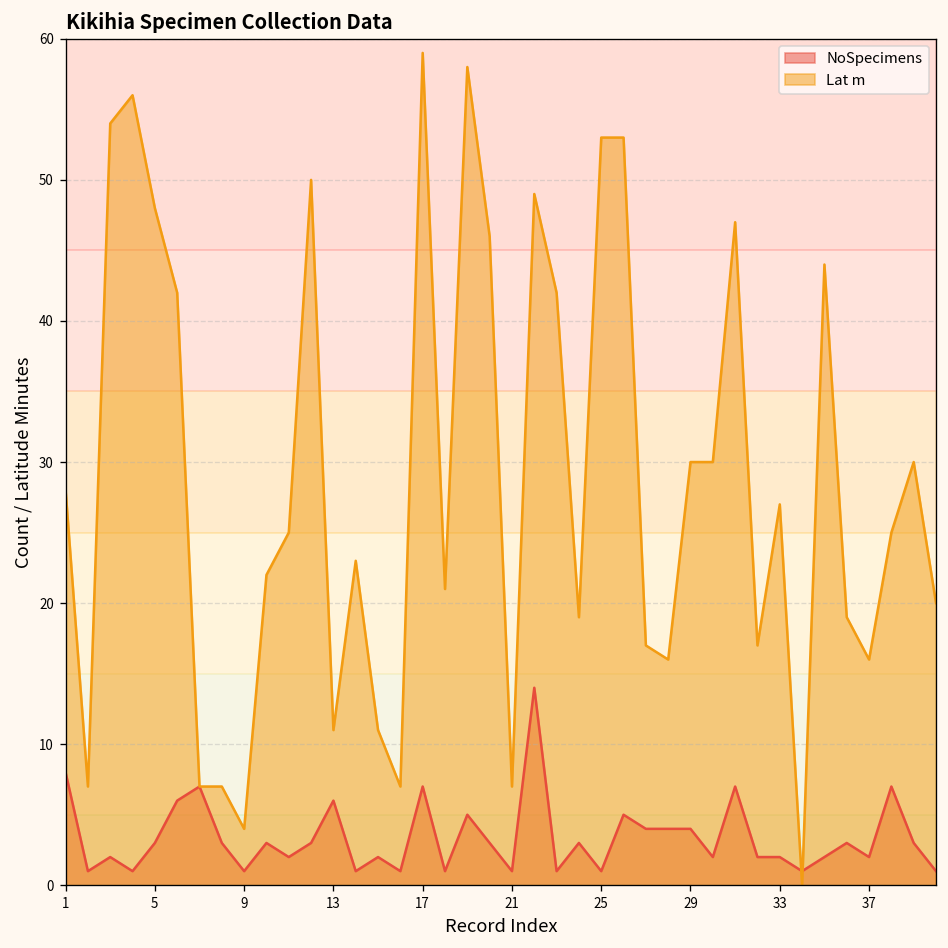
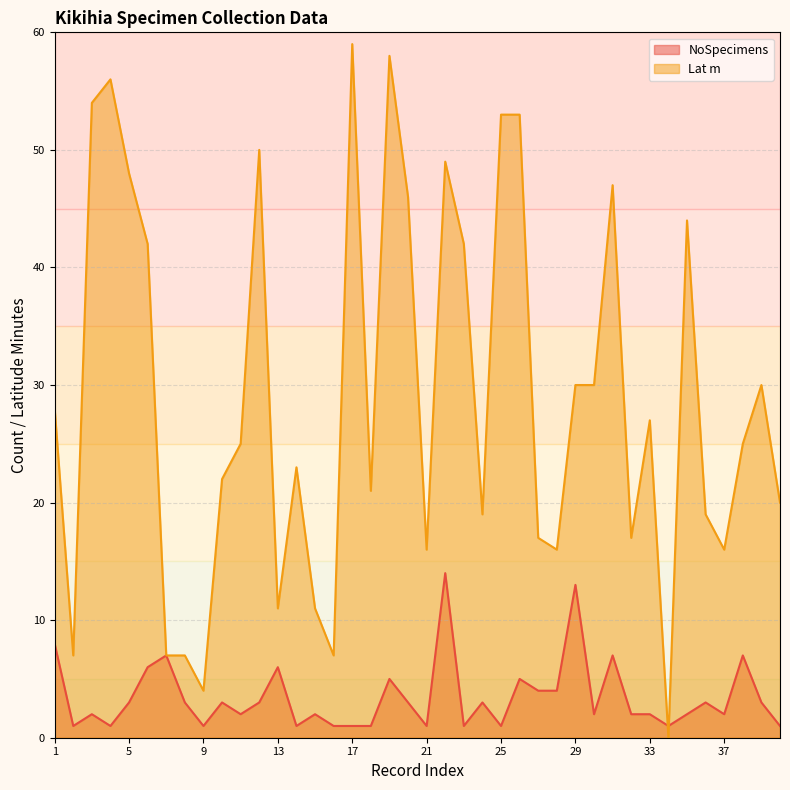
  {
    "NoSpecimens": {
      "1": 8,
      "5": 3,
      "9": 1,
      "13": 6,
-     "17": 7,
+     "17": 1,
      "21": 1,
      "25": 1,
-     "29": 4,
+     "29": 13,
      "33": 2,
      "37": 2
    },
    "Lat m": {
      "1": 28,
      "5": 48,
      "9": 4,
      "13": 11,
      "17": 59,
-     "21": 7,
+     "21": 16,
      "25": 53,
      "29": 30,
      "33": 27,
      "37": 16
    }
  }
